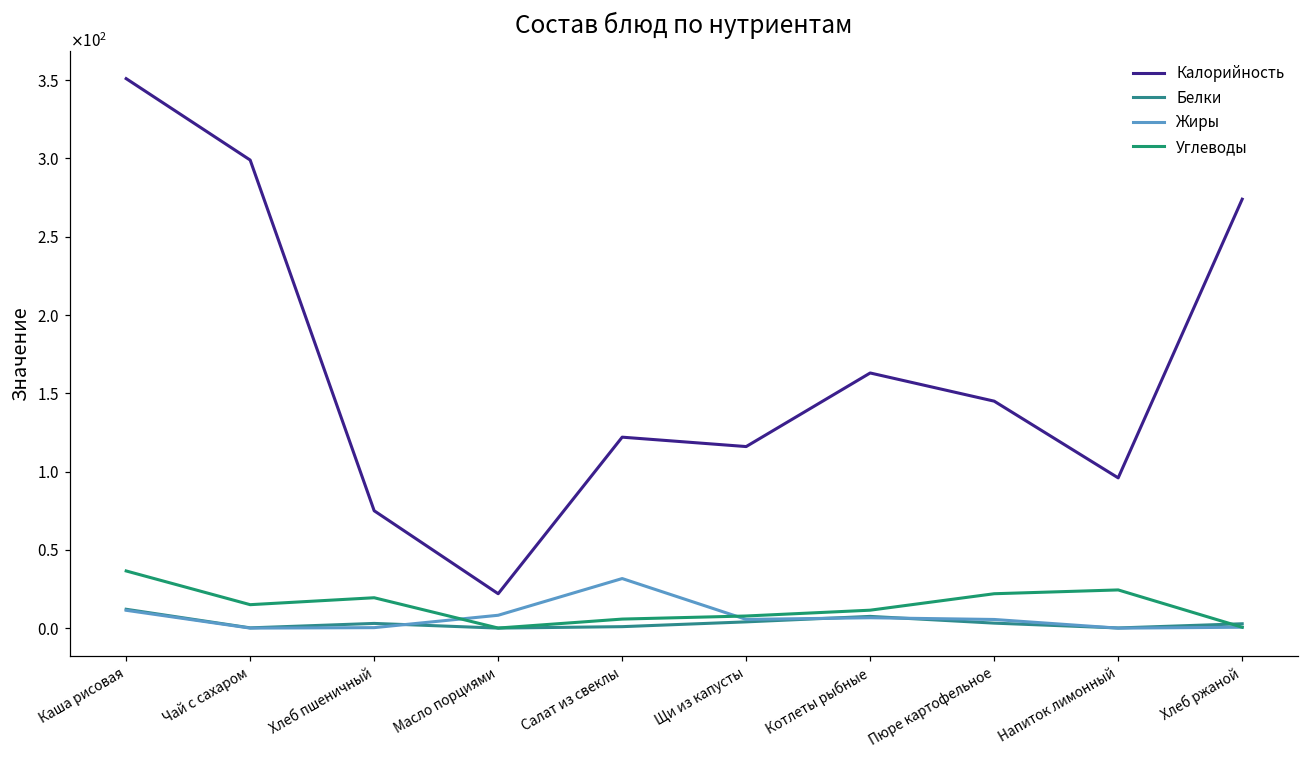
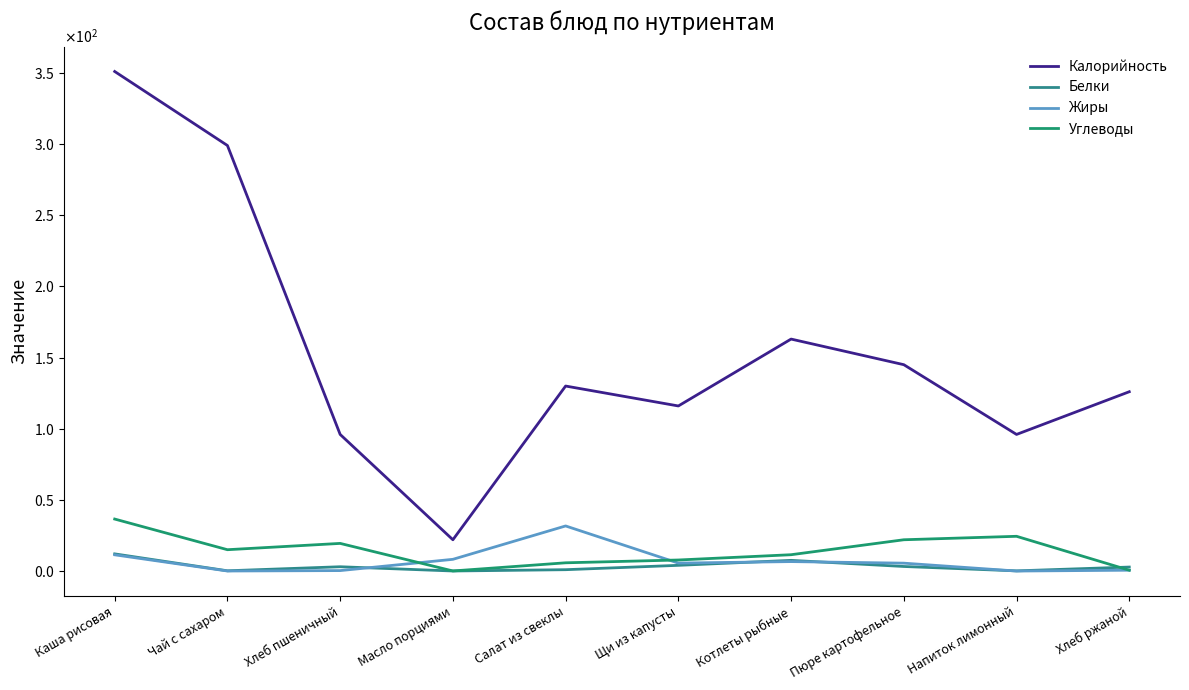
  {
    "Калорийность": {
      "Каша рисовая": 351,
      "Чай с сахаром": 299,
-     "Хлеб пшеничный": 75,
+     "Хлеб пшеничный": 96,
      "Масло порциями": 22,
-     "Салат из свеклы": 122,
+     "Салат из свеклы": 130,
      "Щи из капусты": 116,
      "Котлеты рыбные": 163,
      "Пюре картофельное": 145,
      "Напиток лимонный": 96,
-     "Хлеб ржаной": 274
+     "Хлеб ржаной": 126
    },
    "Жиры": {
      "Хлеб пшеничный": 0,
      "Масло порциями": 8,
      "Салат из свеклы": 32,
      "Пюре картофельное": 6
    }
  }
